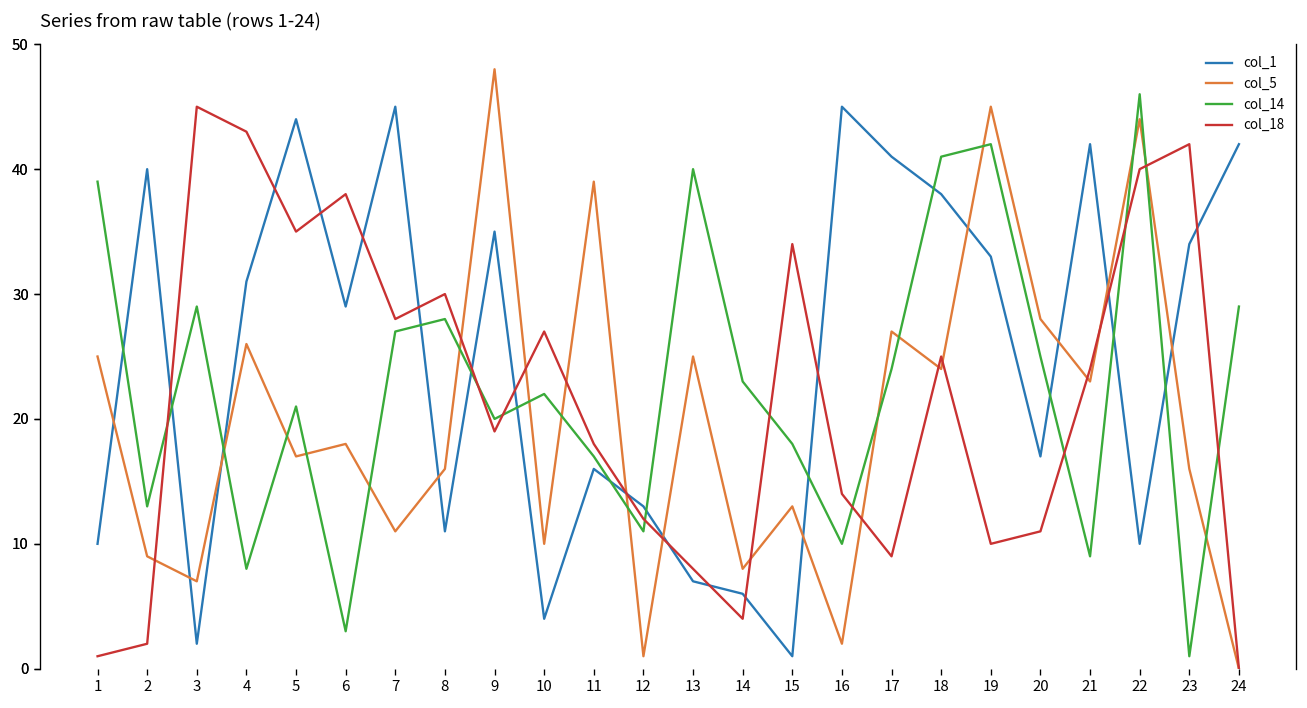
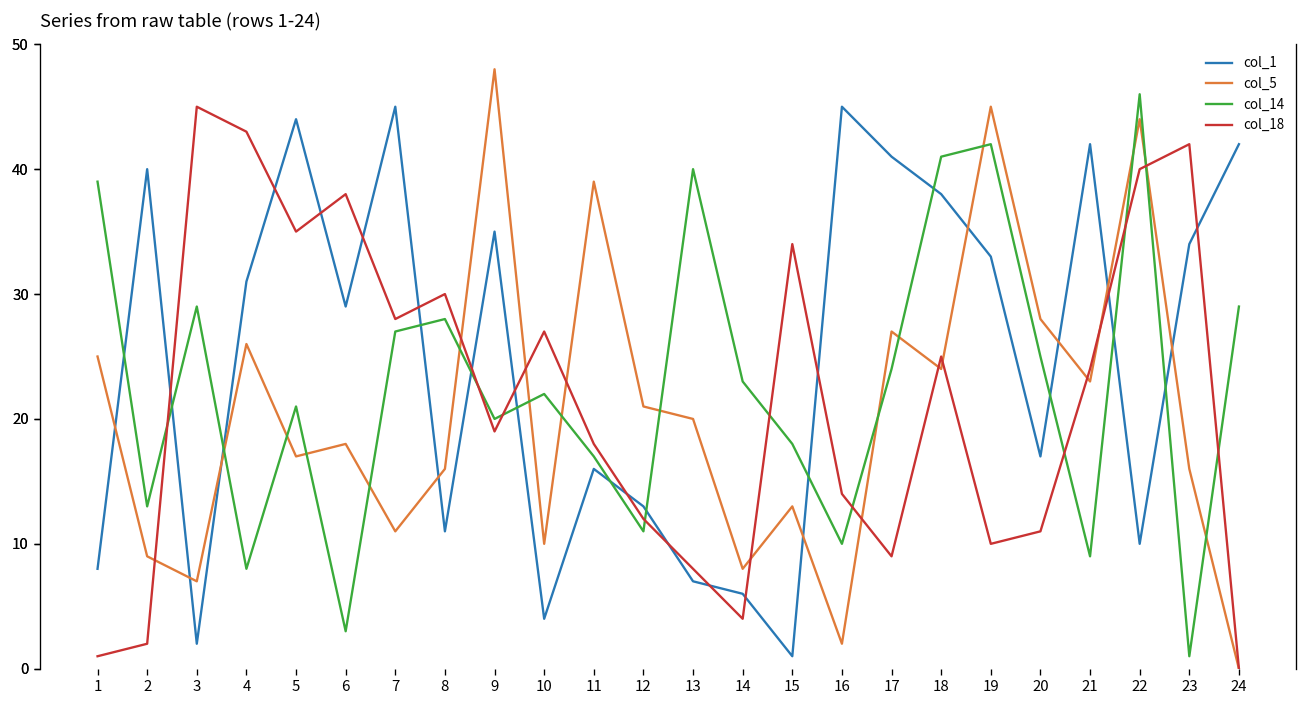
  {
    "col_1": {
-     "1": 10,
+     "1": 8,
      "2": 40,
      "3": 2,
      "4": 31,
      "5": 44,
      "6": 29,
      "7": 45,
      "8": 11,
      "9": 35,
      "10": 4,
      "11": 16,
      "12": 13,
      "13": 7,
      "14": 6,
      "15": 1,
      "16": 45,
      "17": 41,
      "18": 38,
      "19": 33,
      "20": 17,
      "21": 42,
      "22": 10,
      "23": 34,
      "24": 42
    },
    "col_5": {
      "1": 25,
      "2": 9,
      "3": 7,
      "4": 26,
      "5": 17,
      "6": 18,
      "7": 11,
      "8": 16,
      "9": 48,
      "10": 10,
      "11": 39,
-     "12": 1,
-     "13": 25,
+     "12": 21,
+     "13": 20,
      "14": 8,
      "15": 13,
      "16": 2,
      "17": 27,
      "18": 24,
      "19": 45,
      "20": 28,
      "21": 23,
      "22": 44,
      "23": 16
    },
    "col_14": {
      "1": 39,
      "2": 13,
      "3": 29,
      "4": 8,
      "5": 21,
      "6": 3,
      "7": 27,
      "8": 28,
      "9": 20,
      "10": 22,
      "11": 17,
      "12": 11,
      "13": 40,
      "14": 23,
      "15": 18,
      "16": 10,
      "17": 24,
      "18": 41,
      "19": 42,
      "20": 25,
      "21": 9,
      "22": 46,
      "23": 1,
      "24": 29
    },
    "col_18": {
      "1": 1,
      "2": 2,
      "3": 45,
      "4": 43,
      "5": 35,
      "6": 38,
      "7": 28,
      "8": 30,
      "9": 19,
      "10": 27,
      "11": 18,
      "12": 12,
      "13": 8,
      "14": 4,
      "15": 34,
      "16": 14,
      "17": 9,
      "18": 25,
      "19": 10,
      "20": 11,
      "21": 24,
      "22": 40,
      "23": 42
    }
  }
